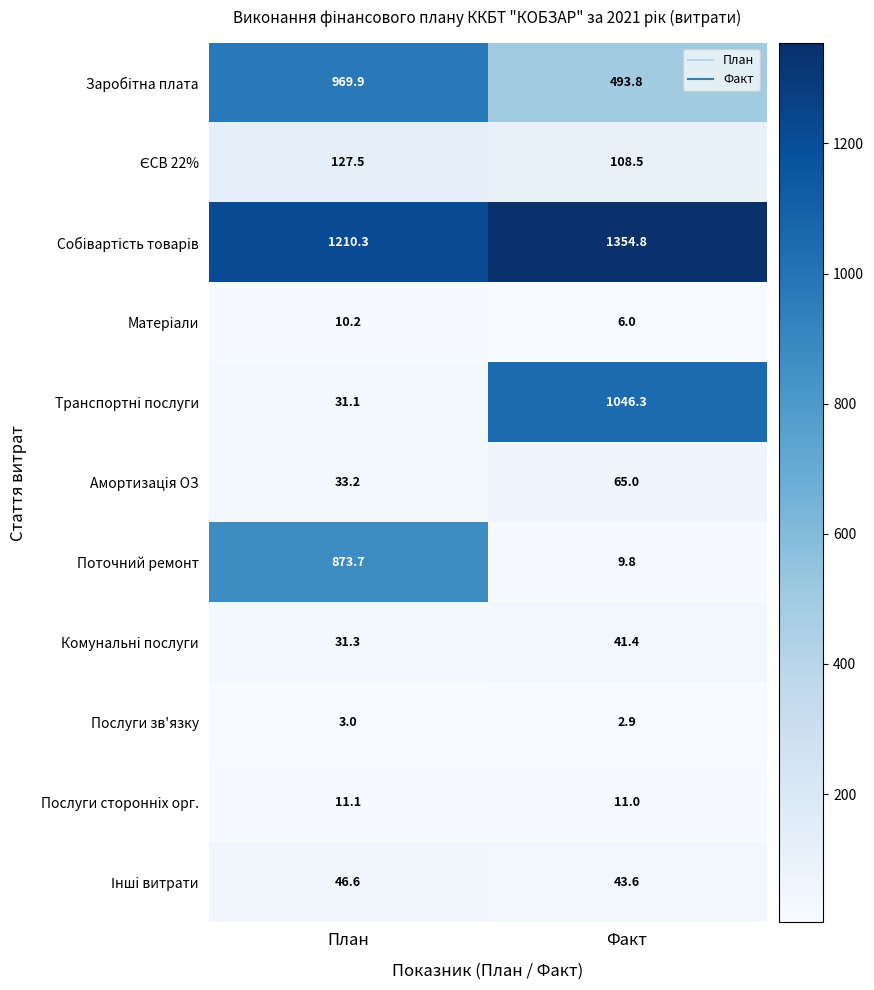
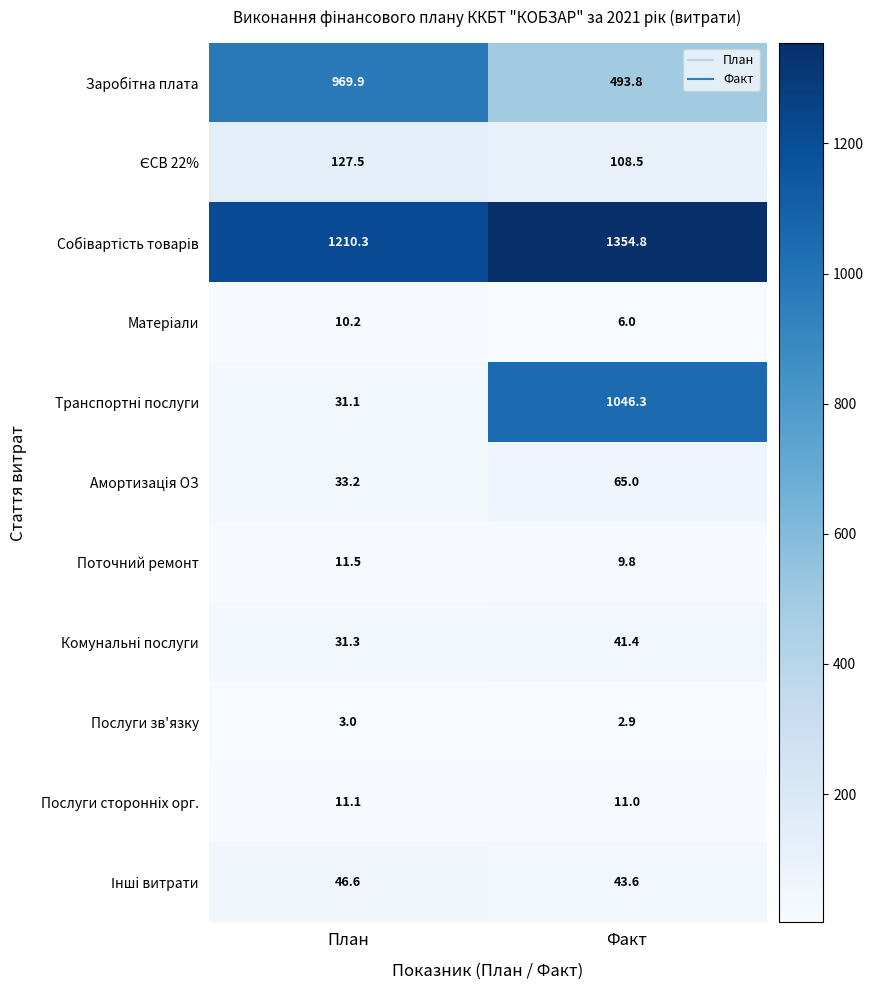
  {
    "Заробітна плата": {
      "План": 969.9,
      "Факт": 493.8
    },
    "ЄСВ 22%": {
      "План": 127.5,
      "Факт": 108.5
    },
    "Собівартість товарів": {
      "План": 1210.3,
      "Факт": 1354.8
    },
    "Матеріали": {
      "План": 10.2,
      "Факт": 6.0
    },
    "Транспортні послуги": {
      "План": 31.1,
      "Факт": 1046.3
    },
    "Амортизація ОЗ": {
      "План": 33.2,
      "Факт": 65.0
    },
    "Поточний ремонт": {
-     "План": 873.7,
+     "План": 11.5,
      "Факт": 9.8
    },
    "Комунальні послуги": {
      "План": 31.3,
      "Факт": 41.4
    },
    "Послуги зв'язку": {
      "План": 3.0,
      "Факт": 2.9
    },
    "Послуги сторонніх орг.": {
      "План": 11.1,
      "Факт": 11.0
    },
    "Інші витрати": {
      "План": 46.6,
      "Факт": 43.6
    }
  }
